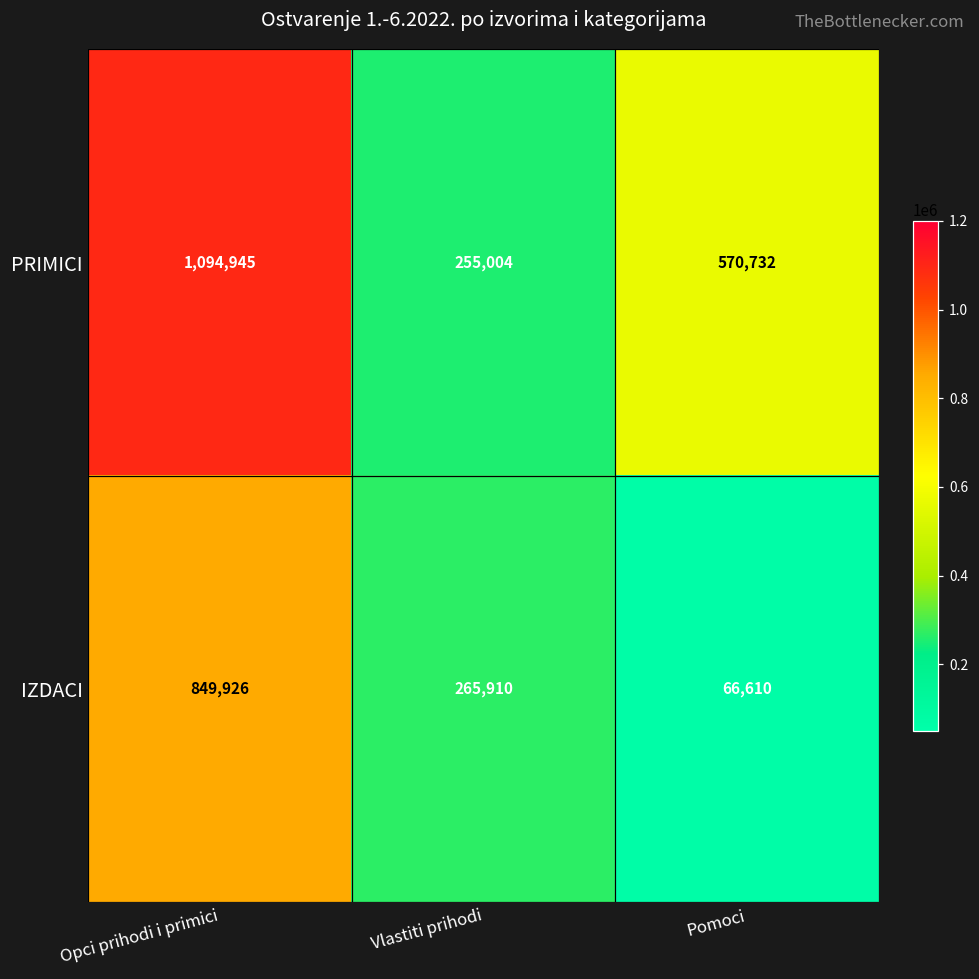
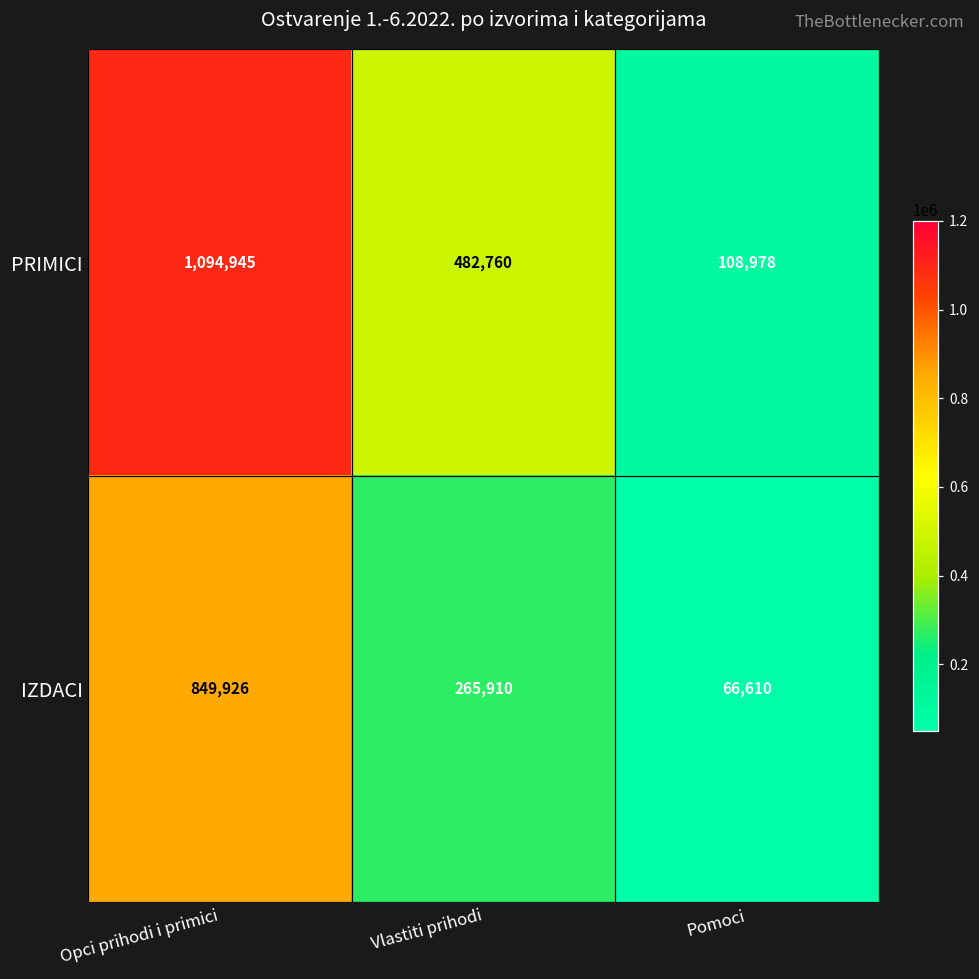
  {
    "PRIMICI": {
      "Opci prihodi i primici": "1,094,945",
-     "Vlastiti prihodi": "255,004",
-     "Pomoci": "570,732"
+     "Vlastiti prihodi": "482,760",
+     "Pomoci": "108,978"
    },
    "IZDACI": {
      "Opci prihodi i primici": "849,926",
      "Vlastiti prihodi": "265,910",
      "Pomoci": "66,610"
    }
  }
